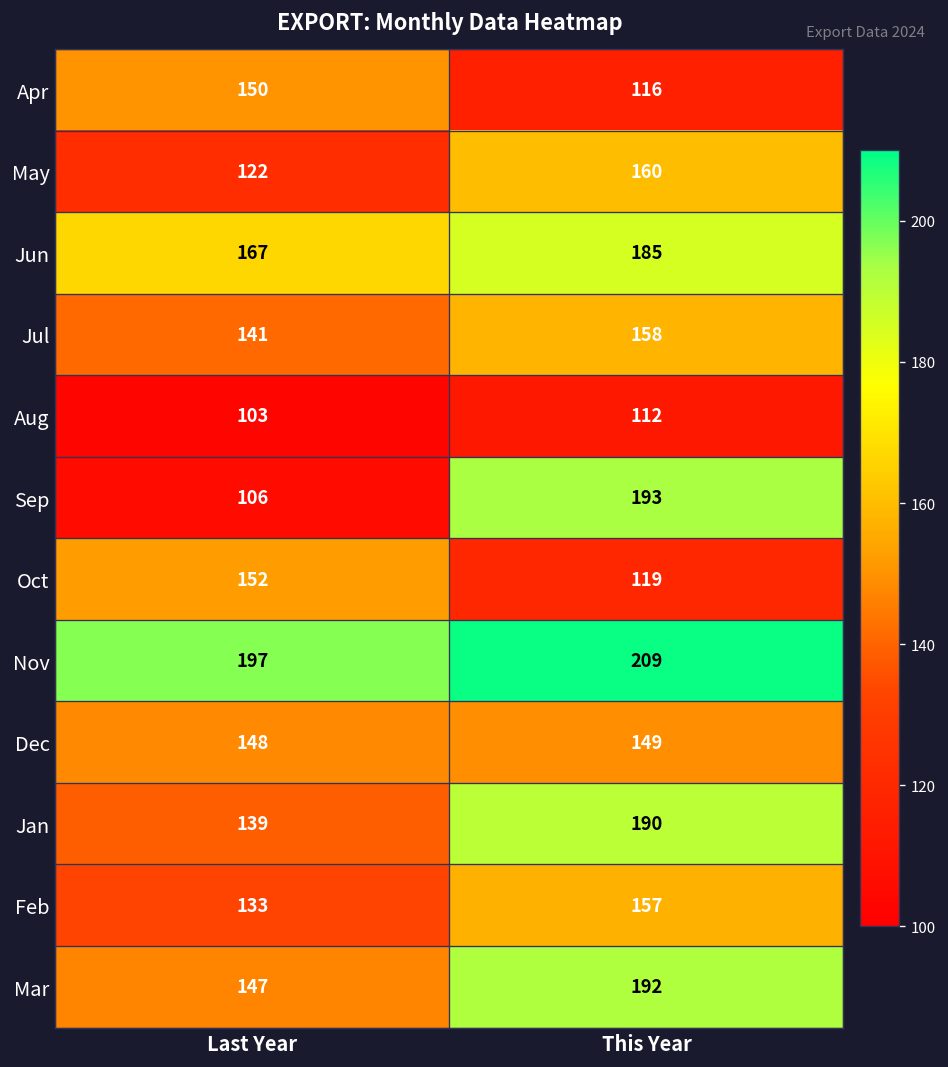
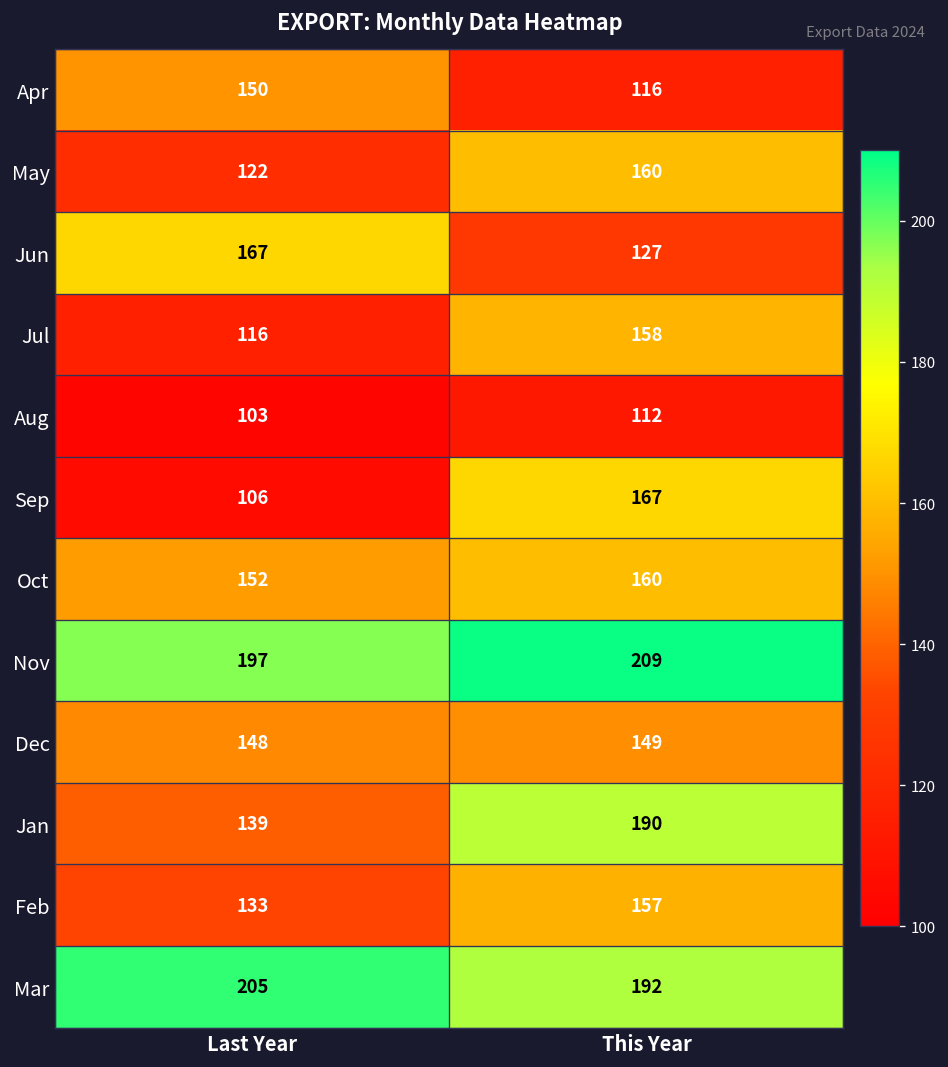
  {
    "Apr": {
      "Last Year": 150,
      "This Year": 116
    },
    "May": {
      "Last Year": 122,
      "This Year": 160
    },
    "Jun": {
      "Last Year": 167,
-     "This Year": 185
+     "This Year": 127
    },
    "Jul": {
-     "Last Year": 141,
+     "Last Year": 116,
      "This Year": 158
    },
    "Aug": {
      "Last Year": 103,
      "This Year": 112
    },
    "Sep": {
      "Last Year": 106,
-     "This Year": 193
+     "This Year": 167
    },
    "Oct": {
      "Last Year": 152,
-     "This Year": 119
+     "This Year": 160
    },
    "Nov": {
      "Last Year": 197,
      "This Year": 209
    },
    "Dec": {
      "Last Year": 148,
      "This Year": 149
    },
    "Jan": {
      "Last Year": 139,
      "This Year": 190
    },
    "Feb": {
      "Last Year": 133,
      "This Year": 157
    },
    "Mar": {
-     "Last Year": 147,
+     "Last Year": 205,
      "This Year": 192
    }
  }
